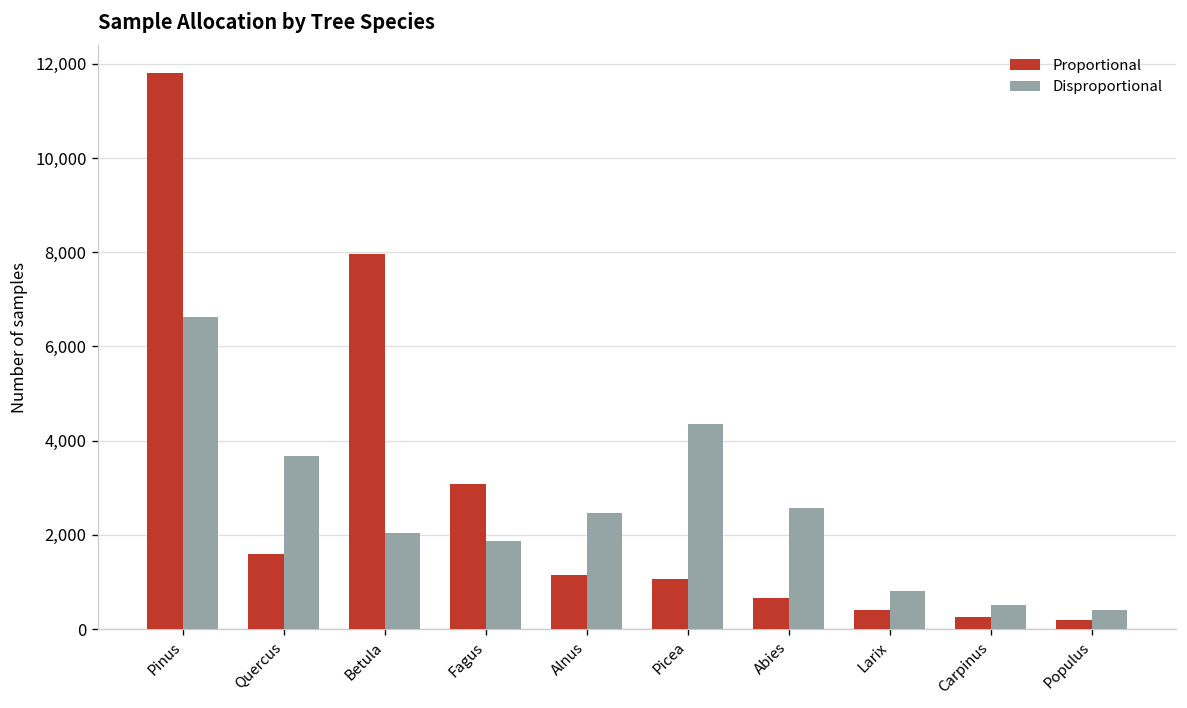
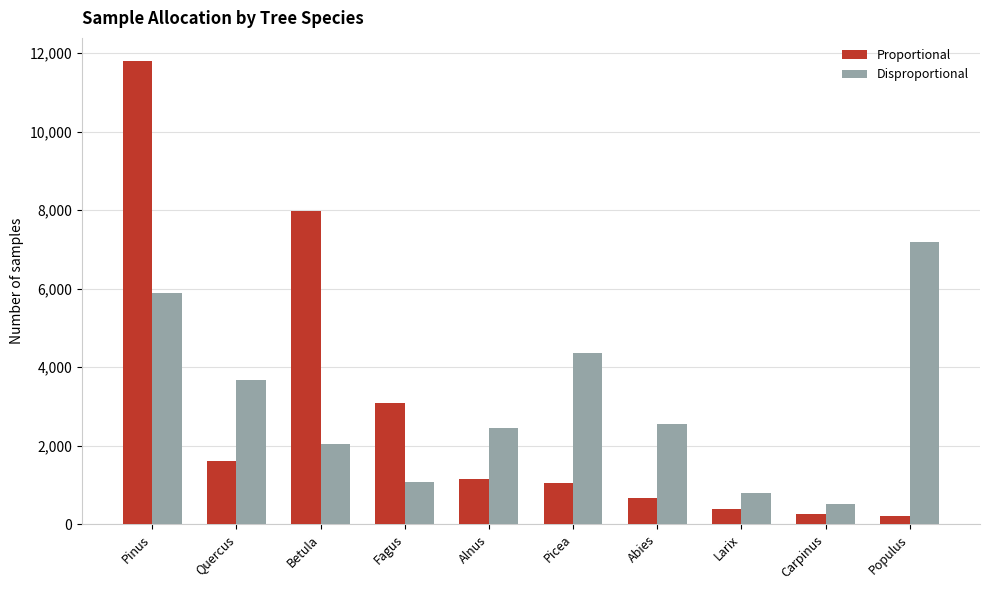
  {
    "Proportional": {
      "Pinus": "11,800",
      "Quercus": "1,600",
      "Betula": "8,000",
      "Fagus": "3,100",
      "Alnus": "1,100",
      "Picea": "1,100",
      "Abies": "700",
      "Larix": "400",
      "Carpinus": "300",
      "Populus": "200"
    },
    "Disproportional": {
-     "Pinus": "6,600",
+     "Pinus": "5,900",
      "Quercus": "3,700",
      "Betula": "2,000",
-     "Fagus": "1,900",
+     "Fagus": "1,100",
      "Alnus": "2,500",
      "Picea": "4,400",
      "Abies": "2,600",
      "Larix": "800",
      "Carpinus": "500",
-     "Populus": "400"
+     "Populus": "7,200"
    }
  }
